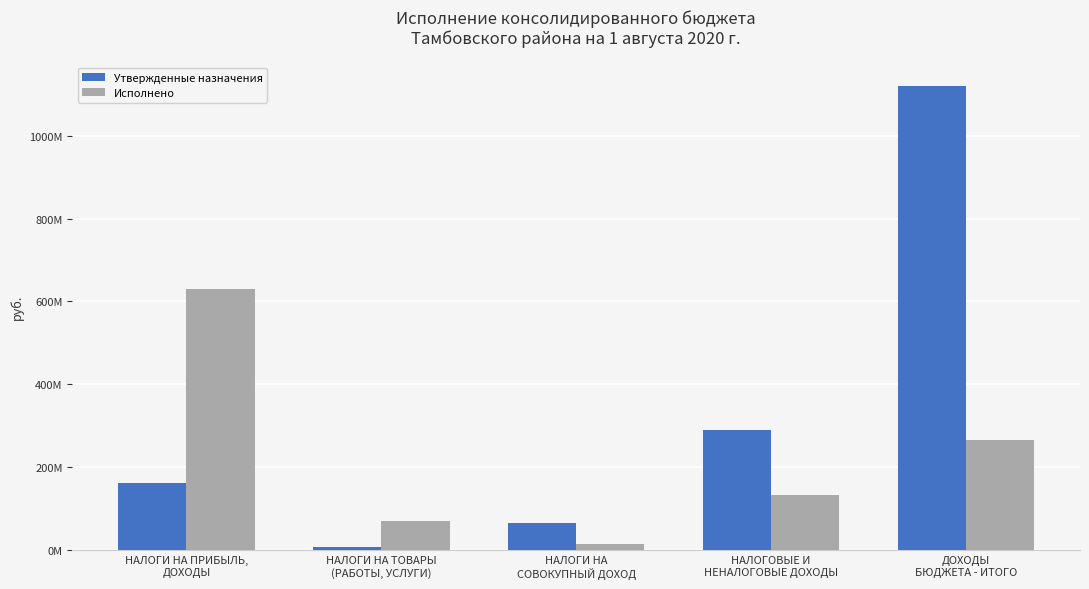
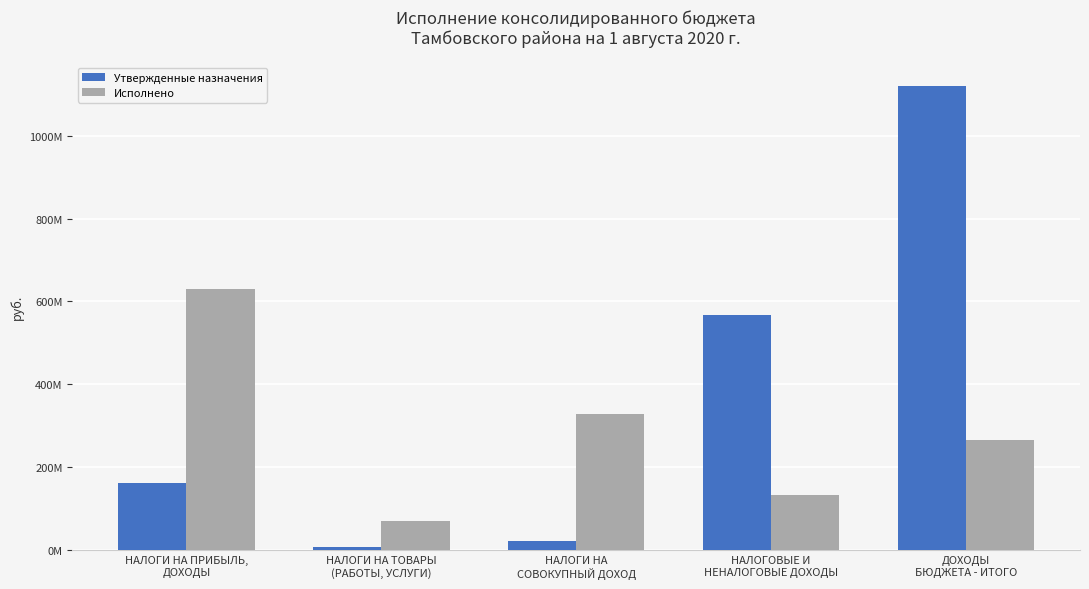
  {
    "Утвержденные назначения": {
      "НАЛОГИ НА ПРИБЫЛЬ, ДОХОДЫ": 160000000,
      "НАЛОГИ НА ТОВАРЫ (РАБОТЫ, УСЛУГИ)": 10000000,
-     "НАЛОГИ НА СОВОКУПНЫЙ ДОХОД": 70000000,
-     "НАЛОГОВЫЕ И НЕНАЛОГОВЫЕ ДОХОДЫ": 290000000,
+     "НАЛОГИ НА СОВОКУПНЫЙ ДОХОД": 20000000,
+     "НАЛОГОВЫЕ И НЕНАЛОГОВЫЕ ДОХОДЫ": 570000000,
      "ДОХОДЫ БЮДЖЕТА - ИТОГО": 1120000000
    },
    "Исполнено": {
      "НАЛОГИ НА ПРИБЫЛЬ, ДОХОДЫ": 630000000,
      "НАЛОГИ НА ТОВАРЫ (РАБОТЫ, УСЛУГИ)": 70000000,
-     "НАЛОГИ НА СОВОКУПНЫЙ ДОХОД": 20000000,
+     "НАЛОГИ НА СОВОКУПНЫЙ ДОХОД": 330000000,
      "НАЛОГОВЫЕ И НЕНАЛОГОВЫЕ ДОХОДЫ": 130000000,
      "ДОХОДЫ БЮДЖЕТА - ИТОГО": 270000000
    }
  }
